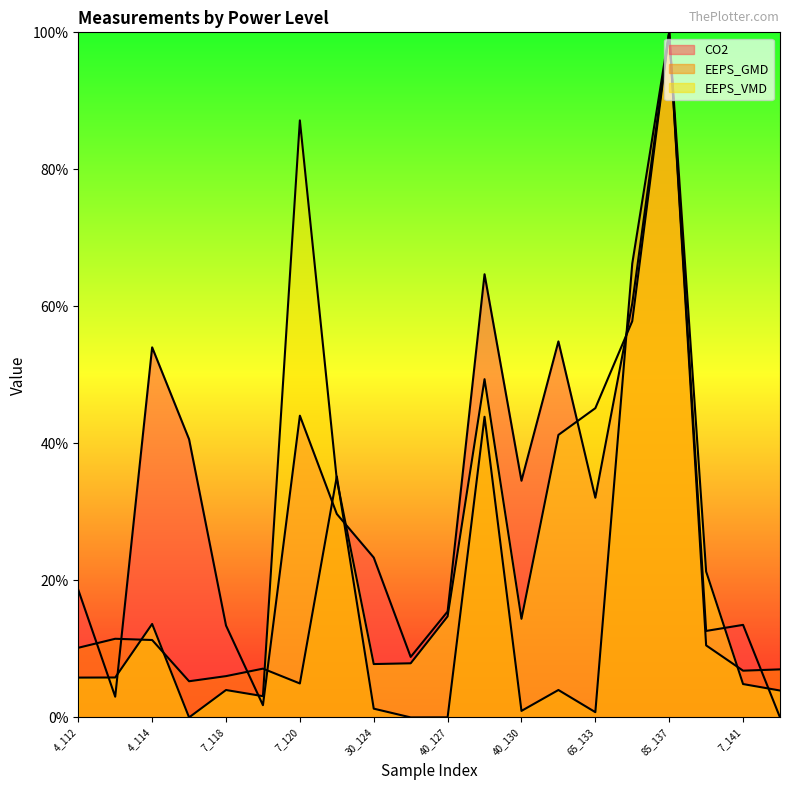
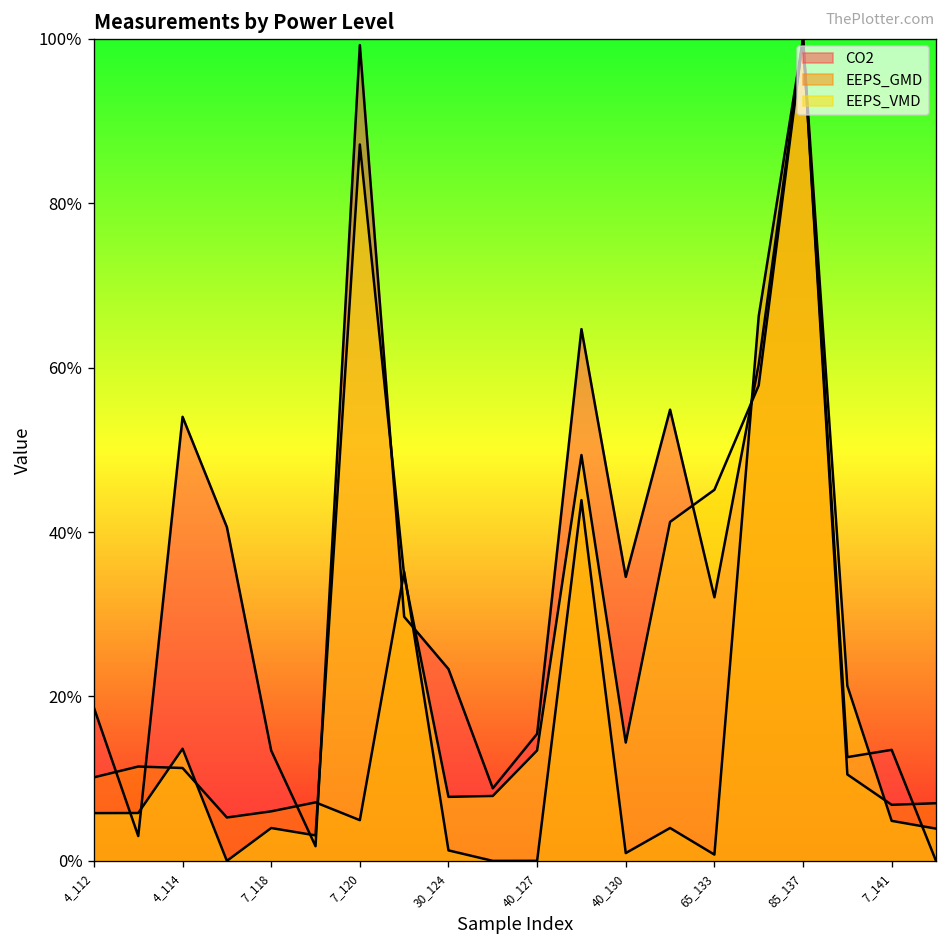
  {
    "CO2": {
      "4_112": "19%",
      "4_114": "54%",
      "7_118": "13%",
-     "7_120": "44%",
+     "7_120": "99%",
      "30_124": "23%",
      "40_127": "15%",
      "40_130": "35%",
      "65_133": "32%",
      "7_141": "14%"
    },
    "EEPS_GMD": {
      "4_112": "10%",
      "4_114": "11%",
      "7_118": "6%",
      "7_120": "5%",
      "30_124": "1%",
      "40_127": "0%",
      "40_130": "1%",
      "65_133": "1%",
      "7_141": "7%"
    },
    "EEPS_VMD": {
      "4_112": "6%",
      "4_114": "14%",
      "7_118": "4%",
      "7_120": "87%",
      "30_124": "8%",
-     "40_127": "15%",
+     "40_127": "13%",
      "40_130": "14%",
      "65_133": "45%",
      "7_141": "5%"
    }
  }
